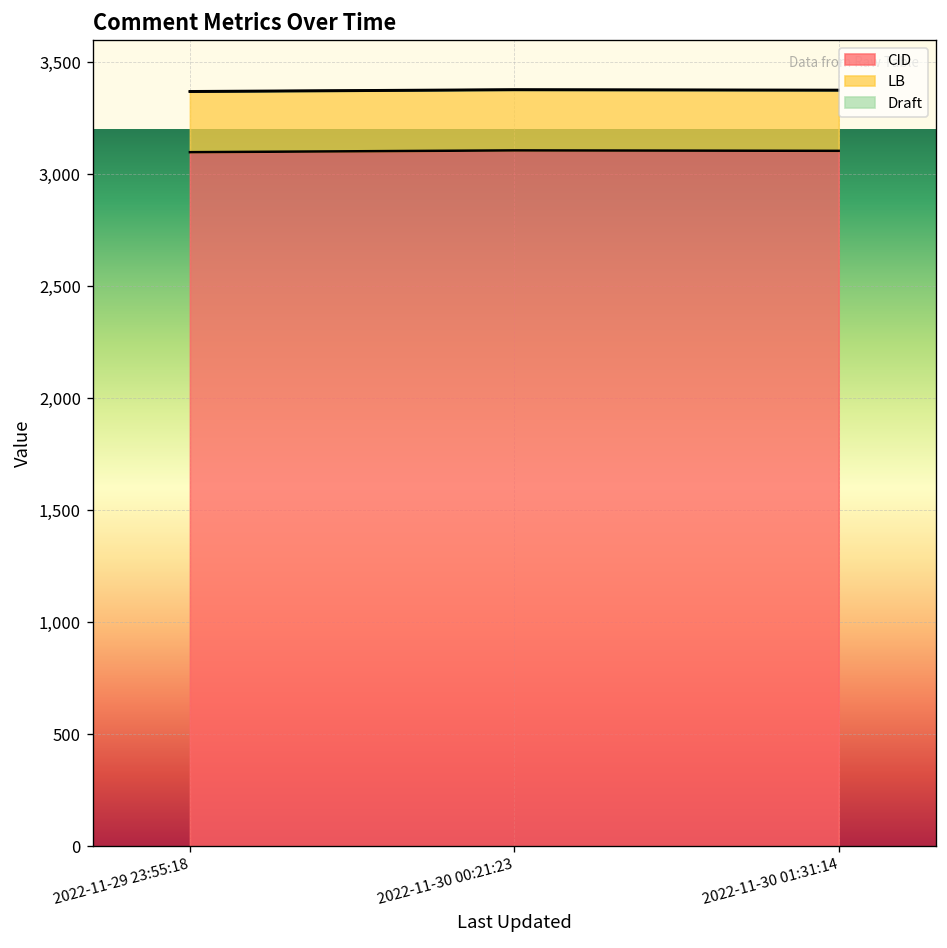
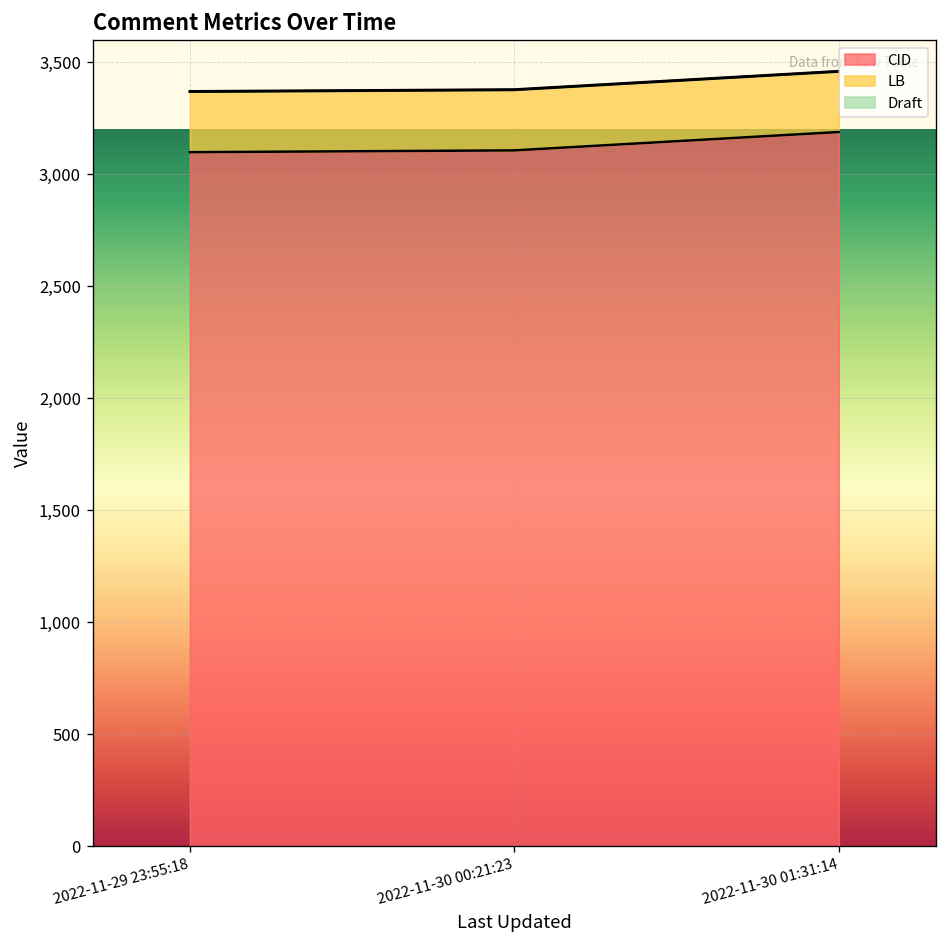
  {
    "CID": {
      "2022-11-29 23:55:18": "3,100",
      "2022-11-30 00:21:23": "3,110",
-     "2022-11-30 01:31:14": "3,110"
+     "2022-11-30 01:31:14": "3,190"
    },
    "Draft": {
      "2022-11-29 23:55:18": "270",
      "2022-11-30 00:21:23": "270",
      "2022-11-30 01:31:14": "270"
    }
  }
